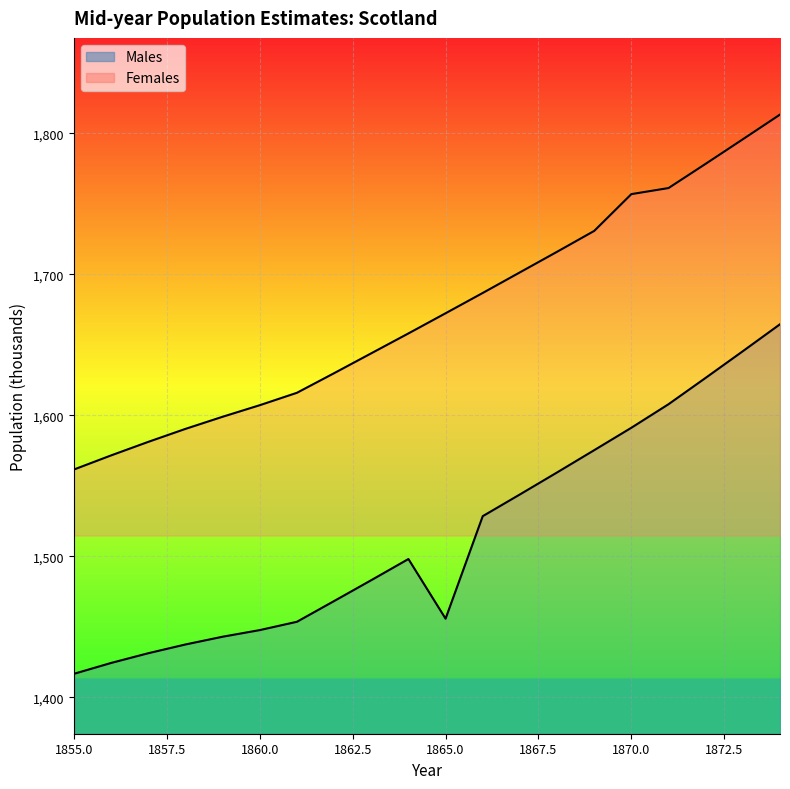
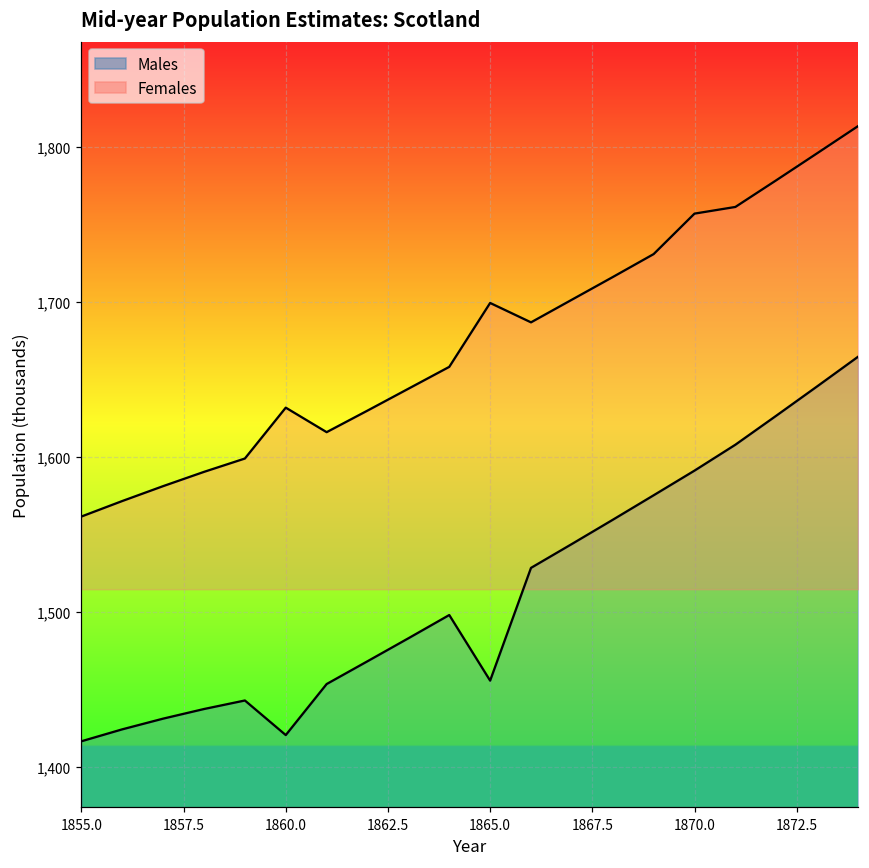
  {
    "Males": {
      "1855.0": "1,417",
-     "1860.0": "1,448",
+     "1860.0": "1,421",
      "1865.0": "1,456",
      "1870.0": "1,591"
    },
    "Females": {
      "1855.0": "1,562",
-     "1860.0": "1,607",
-     "1865.0": "1,672",
+     "1860.0": "1,632",
+     "1865.0": "1,699",
      "1870.0": "1,757"
    }
  }
